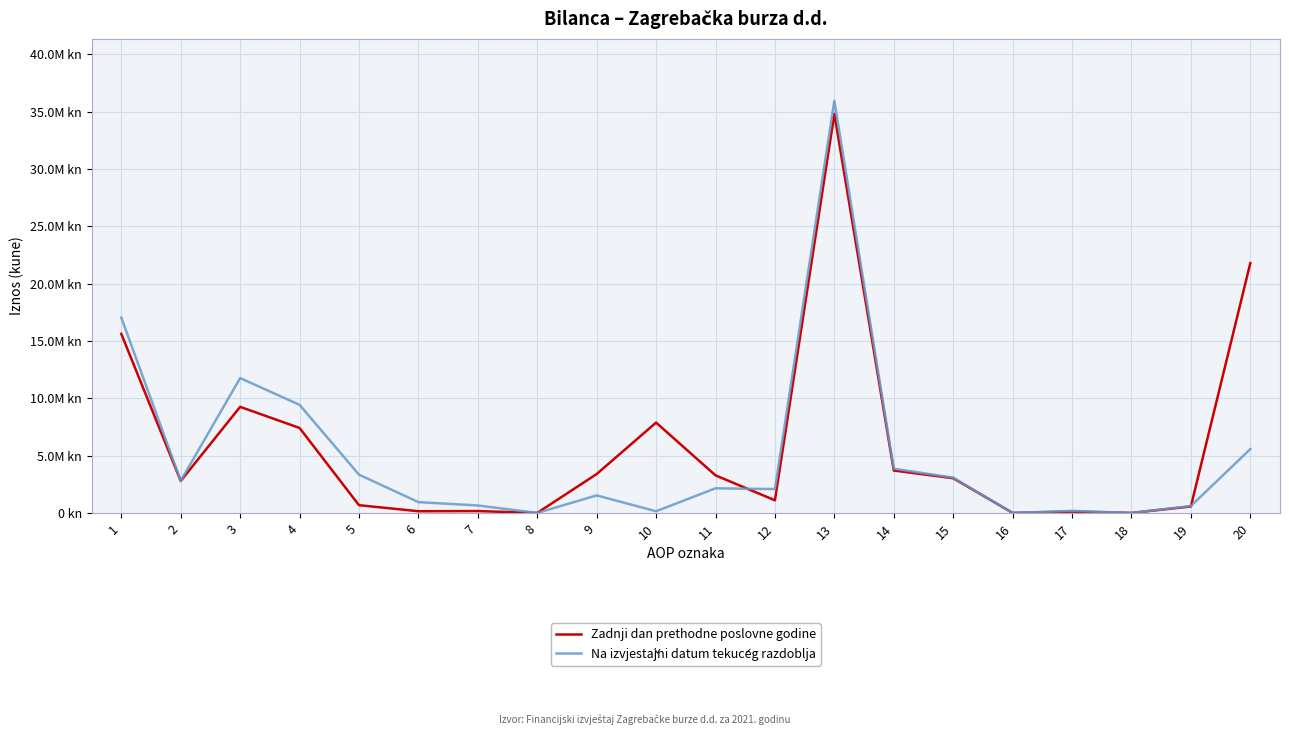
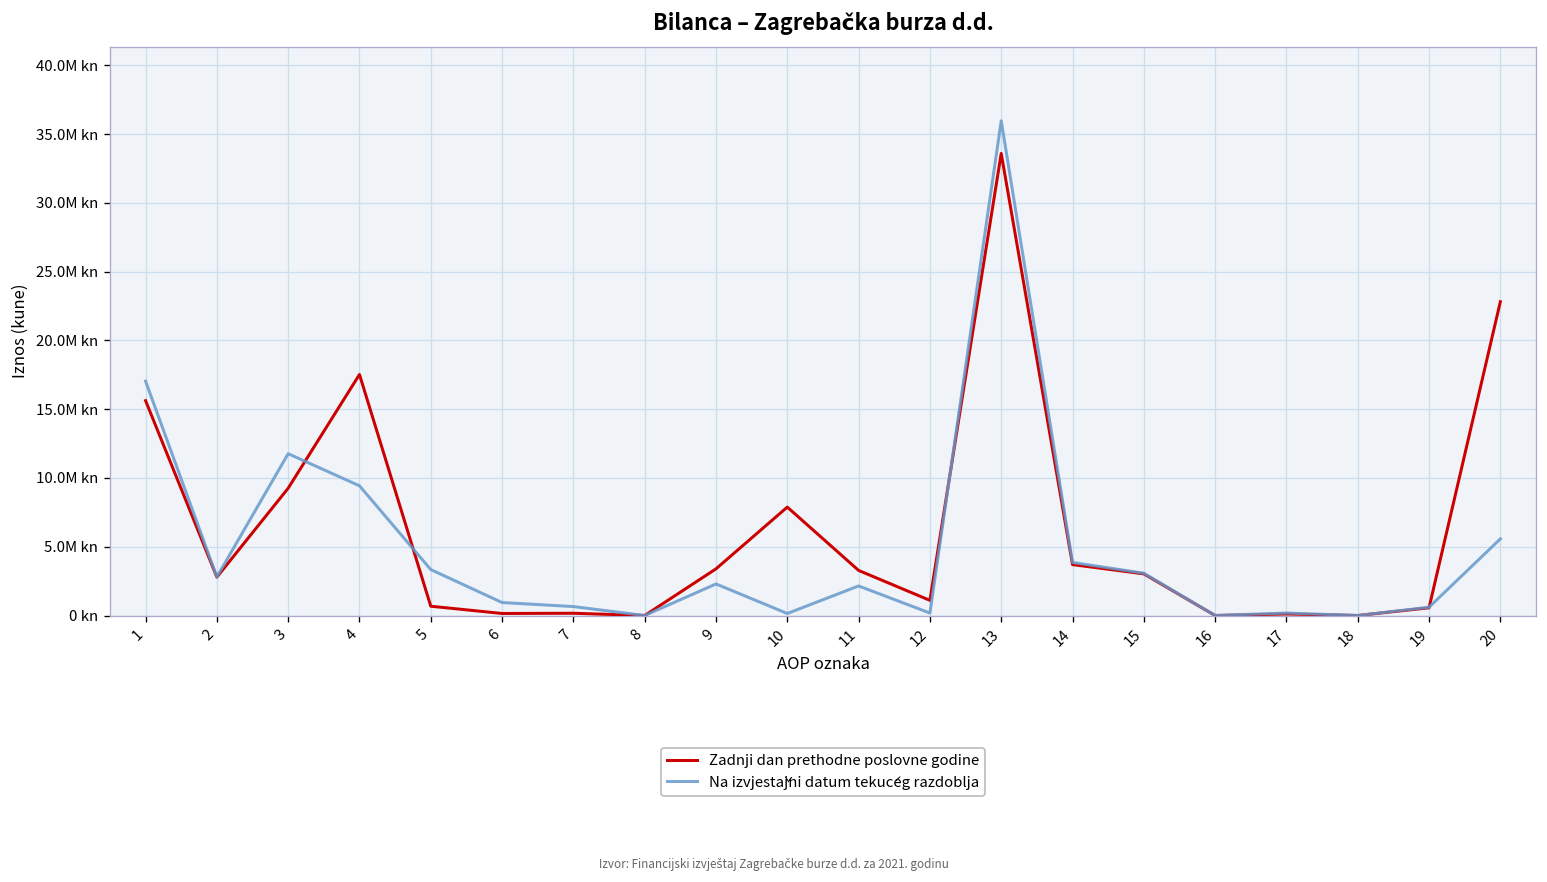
  {
    "Zadnji dan prethodne poslovne godine": {
      "1": "15.6M kn",
      "3": "9.3M kn",
-     "4": "7.4M kn",
+     "4": "17.5M kn",
      "5": "0.7M kn",
      "6": "0.1M kn",
      "7": "0.2M kn",
      "9": "3.4M kn",
      "10": "7.9M kn",
      "11": "3.3M kn",
      "12": "1.1M kn",
-     "13": "34.8M kn",
-     "20": "21.8M kn"
+     "13": "33.6M kn",
+     "20": "22.8M kn"
    },
    "Na izvjestǎjni datum tekućeg razdoblja": {
      "1": "17.0M kn",
      "3": "11.8M kn",
      "4": "9.4M kn",
      "5": "3.3M kn",
      "6": "0.9M kn",
      "7": "0.6M kn",
-     "9": "1.5M kn",
+     "9": "2.3M kn",
      "10": "0.1M kn",
      "11": "2.1M kn",
-     "12": "2.1M kn",
+     "12": "0.2M kn",
      "13": "36.0M kn",
      "20": "5.6M kn"
    }
  }
